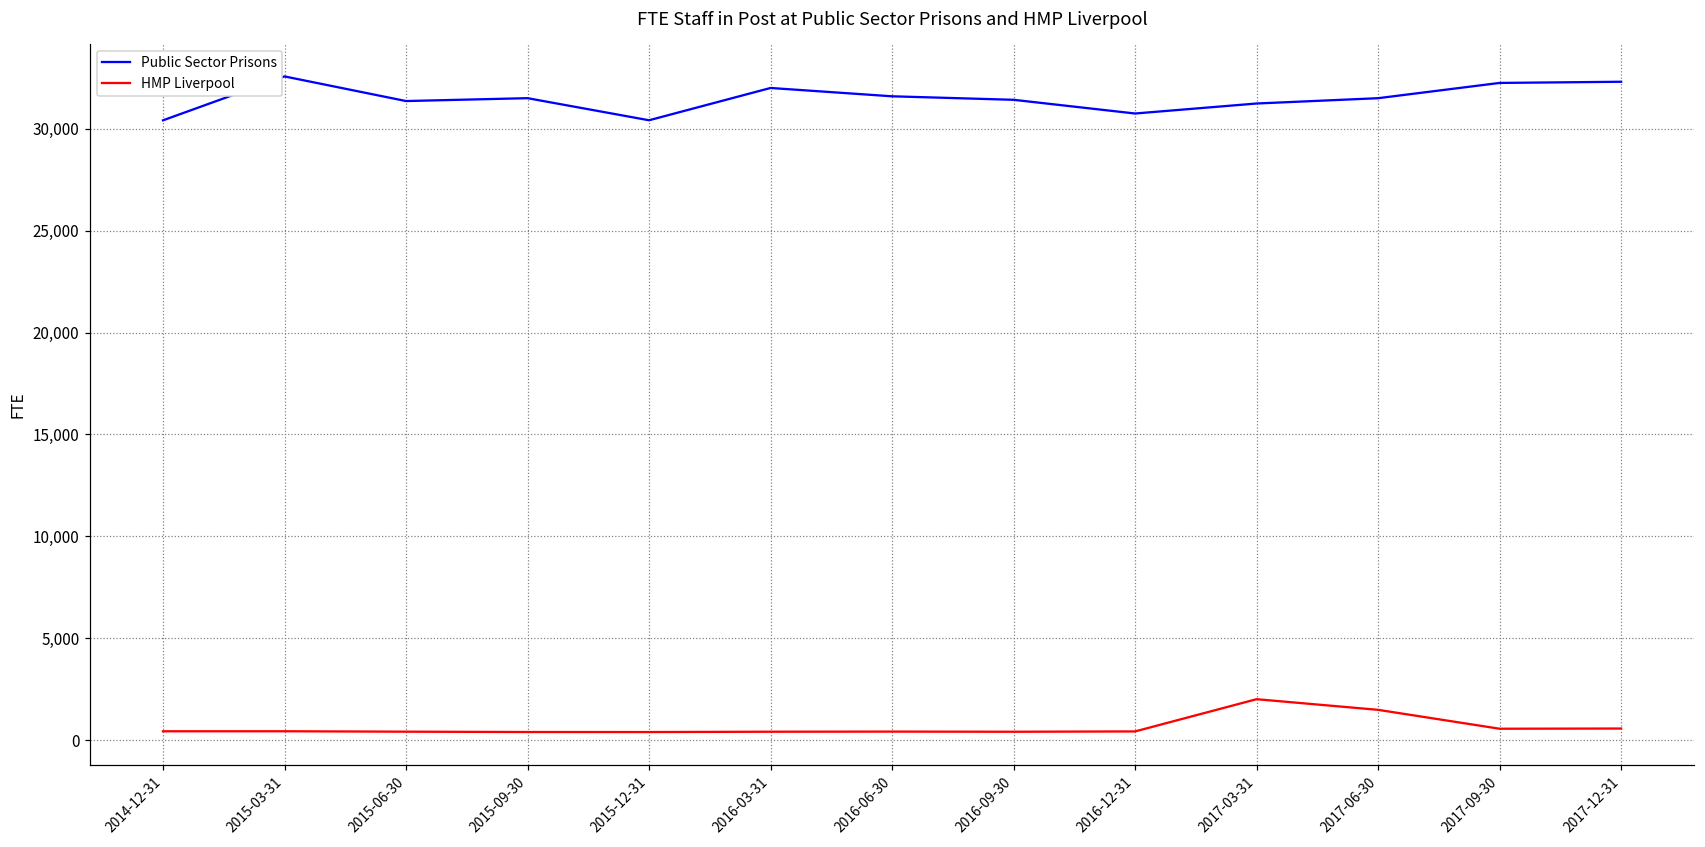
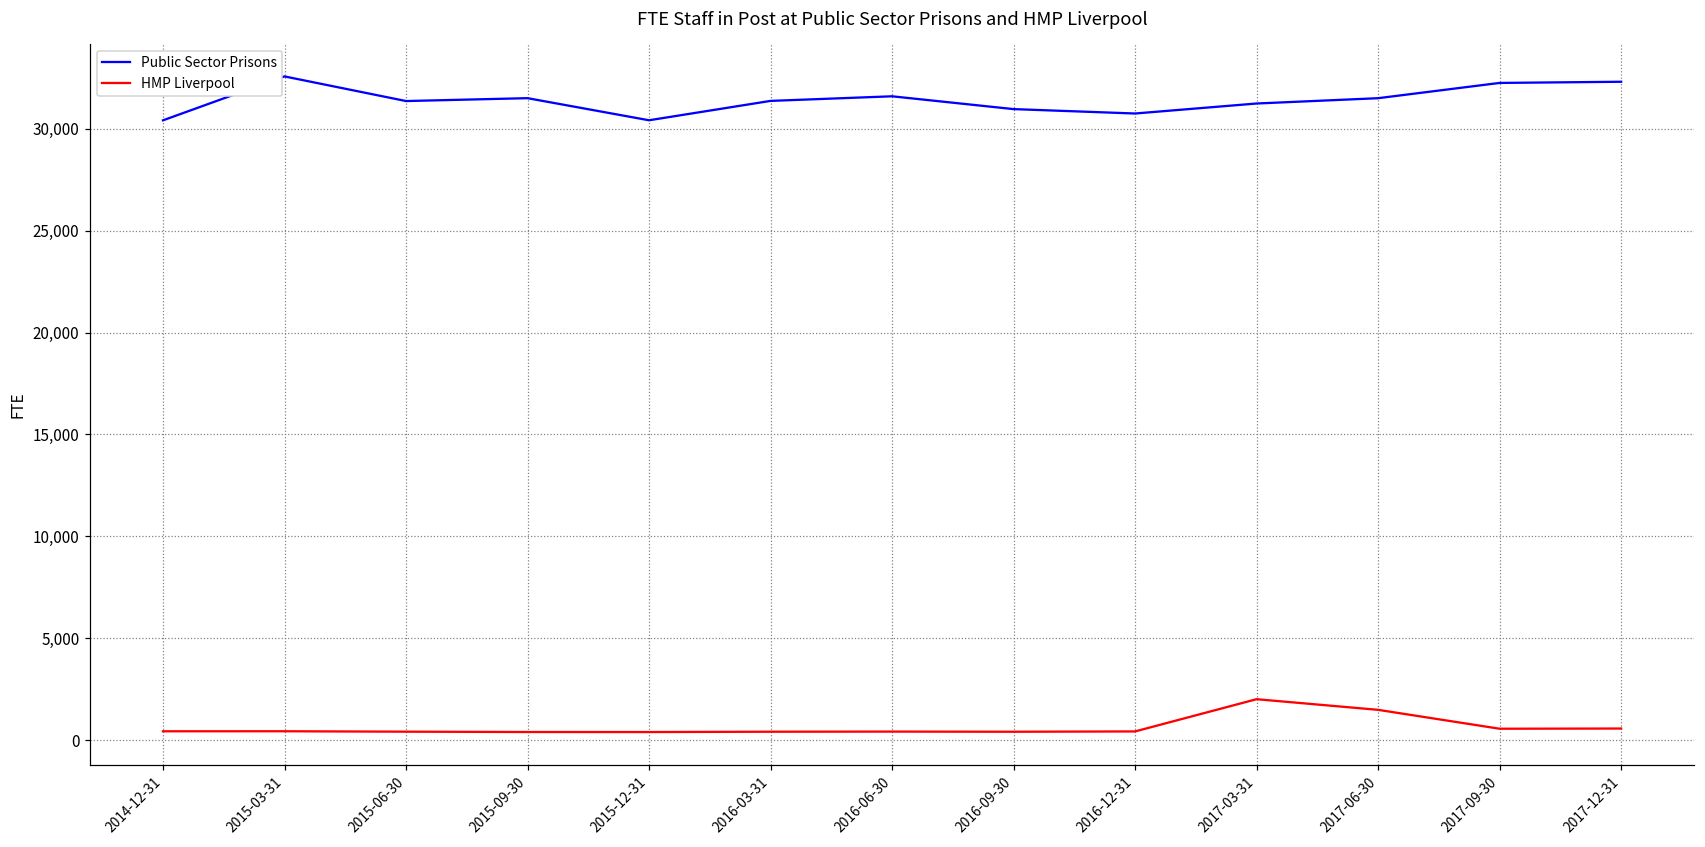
  {
    "Public Sector Prisons": {
      "2014-12-31": "30,400",
      "2015-03-31": "32,600",
      "2015-06-30": "31,400",
      "2015-09-30": "31,500",
      "2015-12-31": "30,400",
-     "2016-03-31": "32,000",
+     "2016-03-31": "31,400",
      "2016-06-30": "31,600",
-     "2016-09-30": "31,400",
+     "2016-09-30": "31,000",
      "2016-12-31": "30,700",
      "2017-03-31": "31,200",
      "2017-06-30": "31,500",
      "2017-09-30": "32,200",
      "2017-12-31": "32,300"
    },
    "HMP Liverpool": {
      "2014-12-31": "400",
      "2015-03-31": "400",
      "2015-06-30": "400",
      "2015-09-30": "400",
      "2015-12-31": "400",
      "2016-03-31": "400",
      "2016-06-30": "400",
      "2016-09-30": "400",
      "2016-12-31": "400",
      "2017-03-31": "2,000",
      "2017-06-30": "1,500",
      "2017-09-30": "600",
      "2017-12-31": "600"
    }
  }
